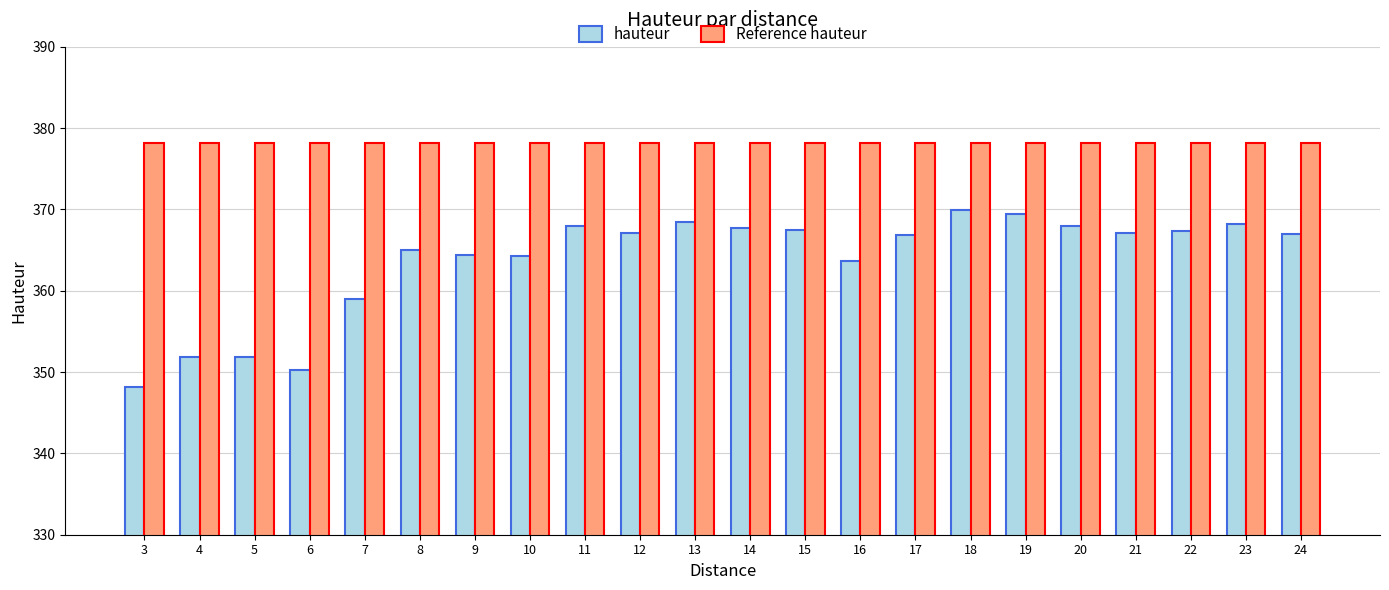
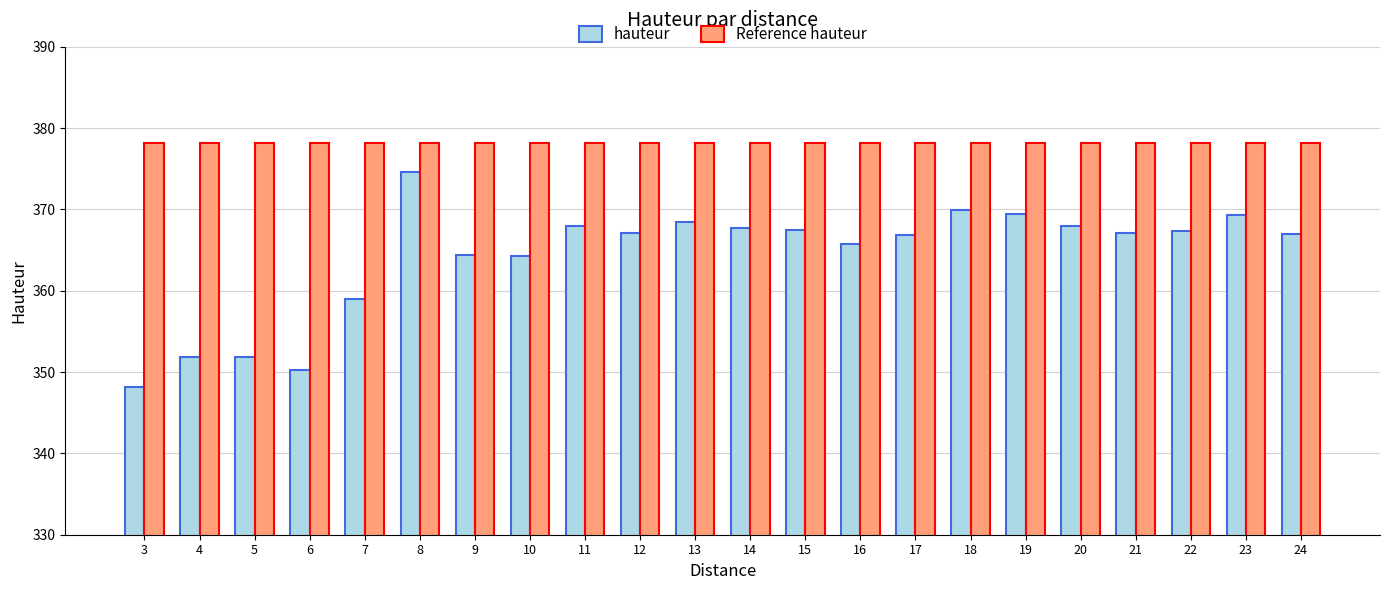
  {
    "hauteur": {
      "3": 348,
      "4": 352,
      "5": 352,
      "6": 350,
      "7": 359,
-     "8": 365,
+     "8": 375,
      "9": 364,
      "10": 364,
      "11": 368,
      "12": 367,
      "13": 369,
      "14": 368,
      "15": 368,
-     "16": 364,
+     "16": 366,
      "17": 367,
      "18": 370,
      "19": 370,
      "20": 368,
      "21": 367,
      "22": 367,
-     "23": 368,
+     "23": 369,
      "24": 367
    },
    "Reference hauteur": {
      "3": 378,
      "4": 378,
      "5": 378,
      "6": 378,
      "7": 378,
      "8": 378,
      "9": 378,
      "10": 378,
      "11": 378,
      "12": 378,
      "13": 378,
      "14": 378,
      "15": 378,
      "16": 378,
      "17": 378,
      "18": 378,
      "19": 378,
      "20": 378,
      "21": 378,
      "22": 378,
      "23": 378,
      "24": 378
    }
  }
